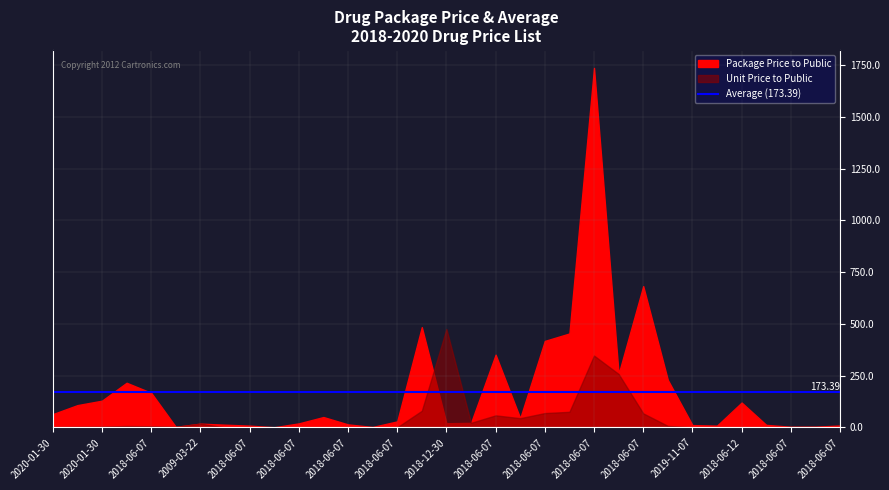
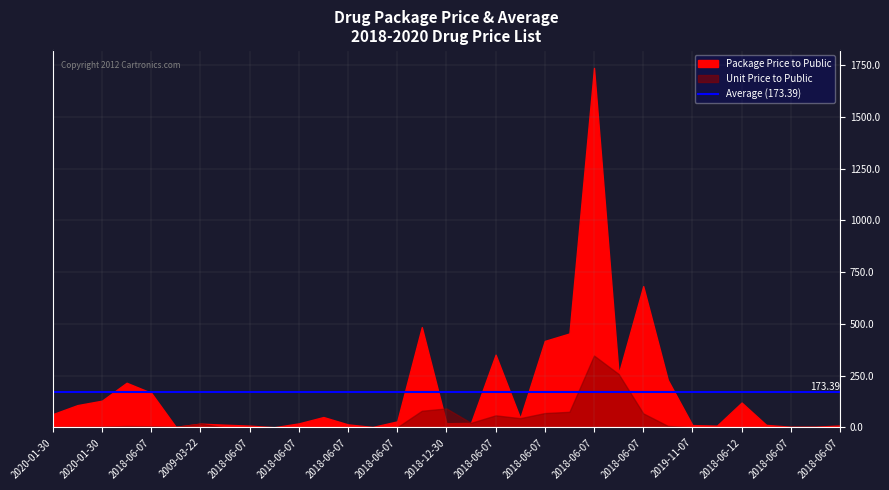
  {
    "Package Price to Public": {
      "2018-12-30": 20,
      "2018-06-12": 120
    },
    "Unit Price to Public": {
-     "2018-12-30": 480
+     "2018-12-30": 90
    }
  }
